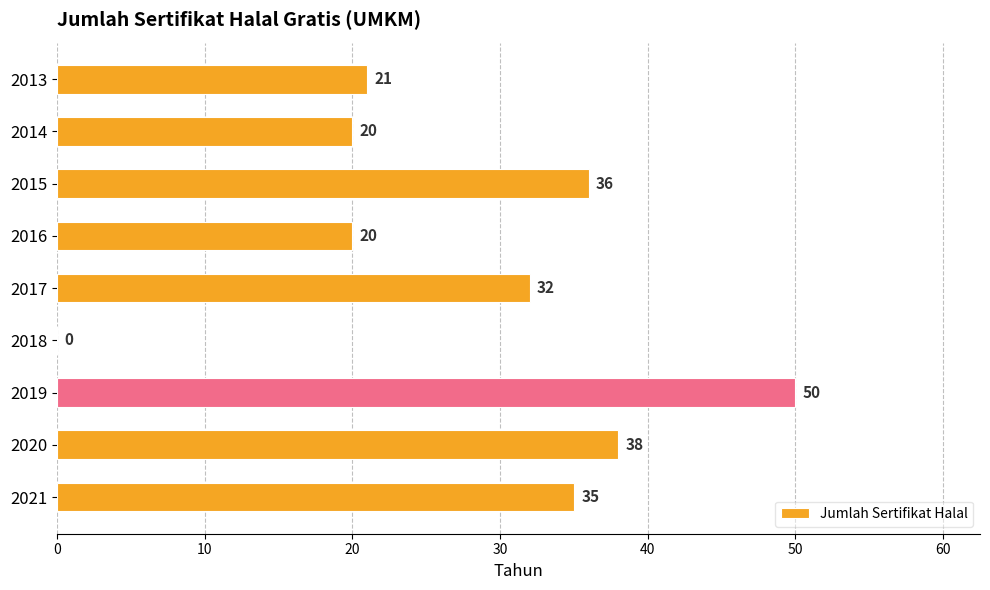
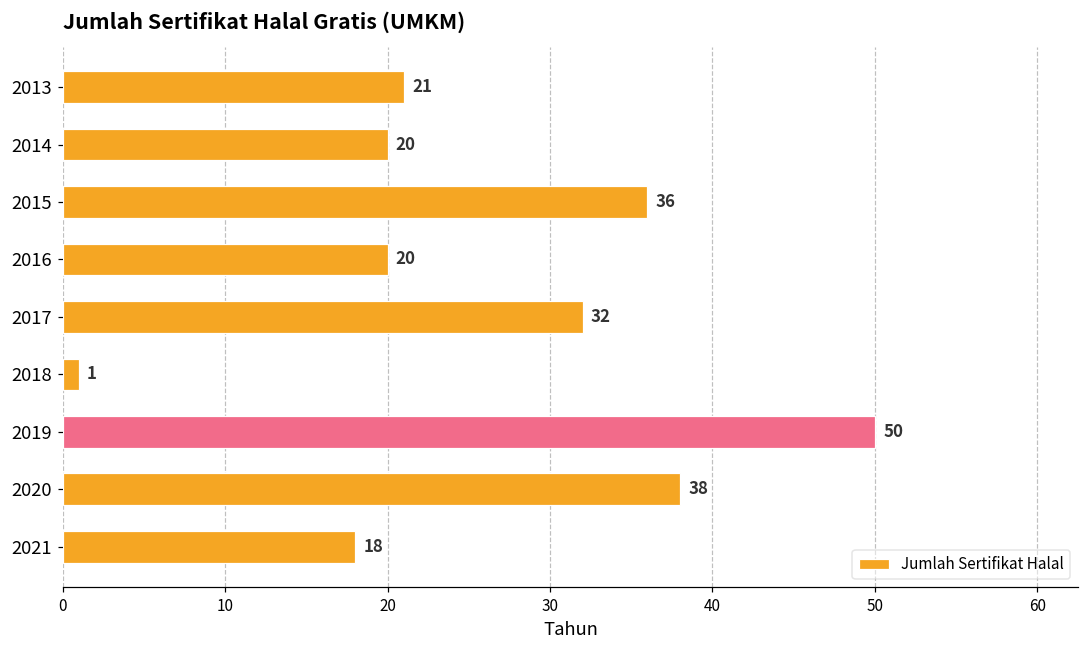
  {
    "2013": 21,
    "2014": 20,
    "2015": 36,
    "2016": 20,
    "2017": 32,
-   "2018": 0,
+   "2018": 1,
    "2019": 50,
    "2020": 38,
-   "2021": 35
+   "2021": 18
  }
